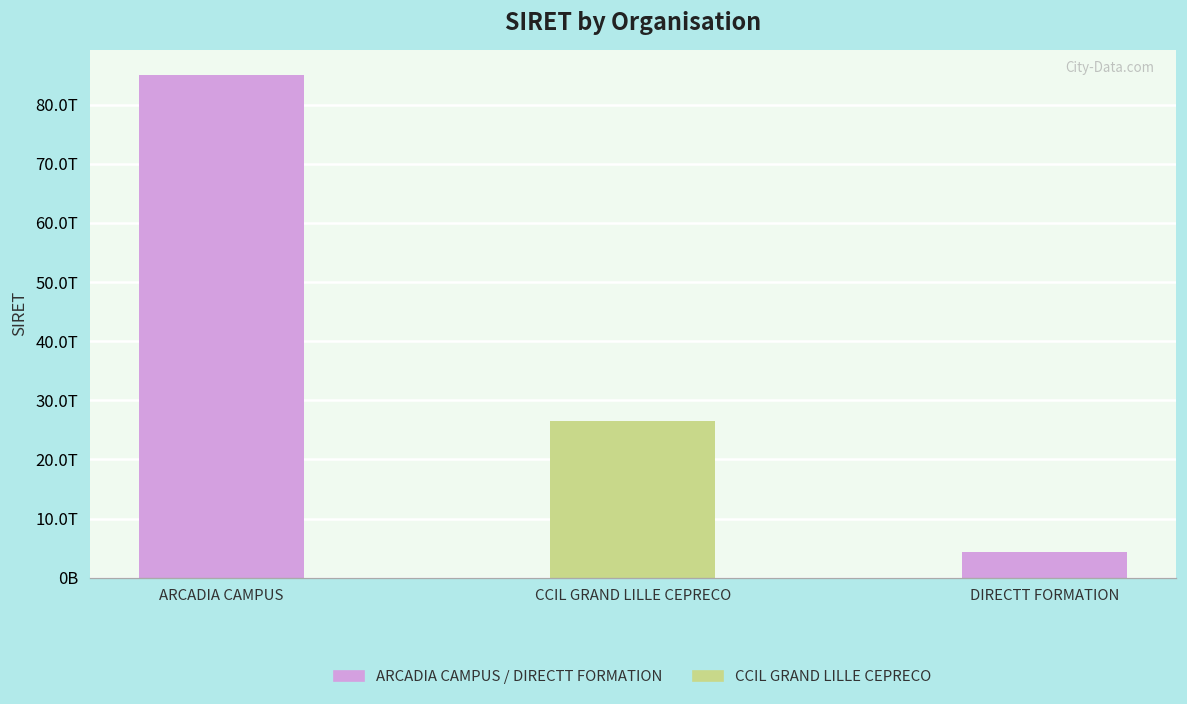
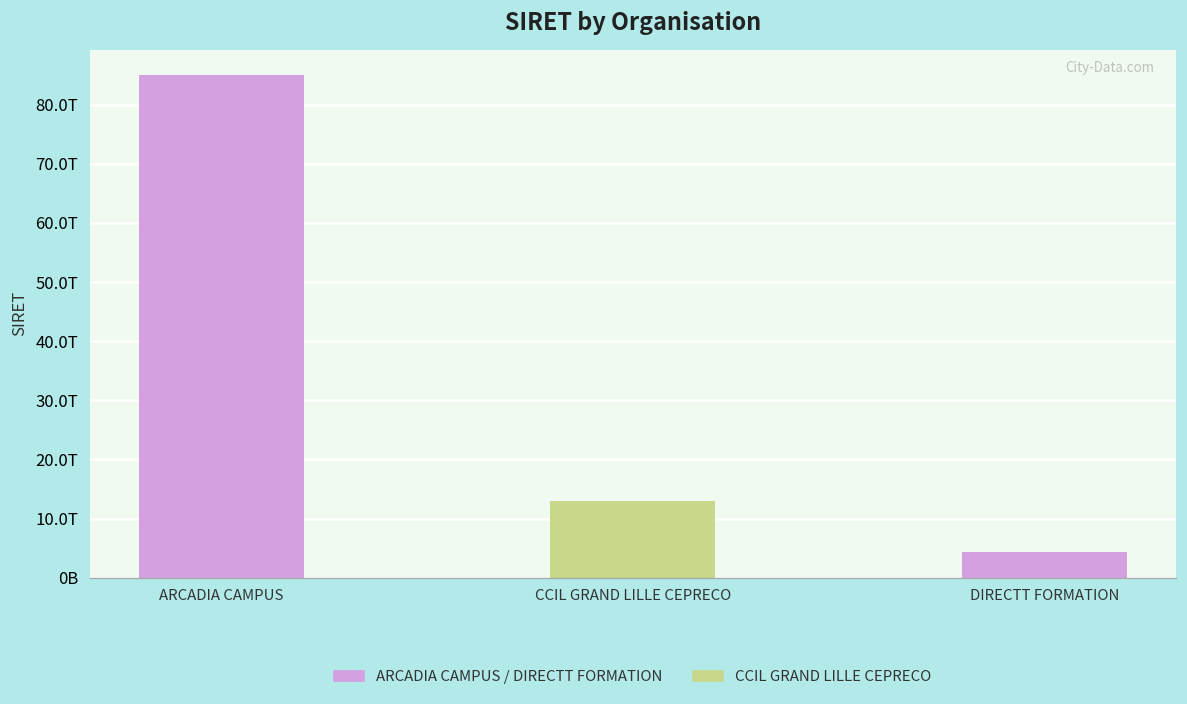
  {
    "ARCADIA CAMPUS": "85T",
-   "CCIL GRAND LILLE CEPRECO": "27T",
+   "CCIL GRAND LILLE CEPRECO": "13T",
    "DIRECTT FORMATION": "4T"
  }
